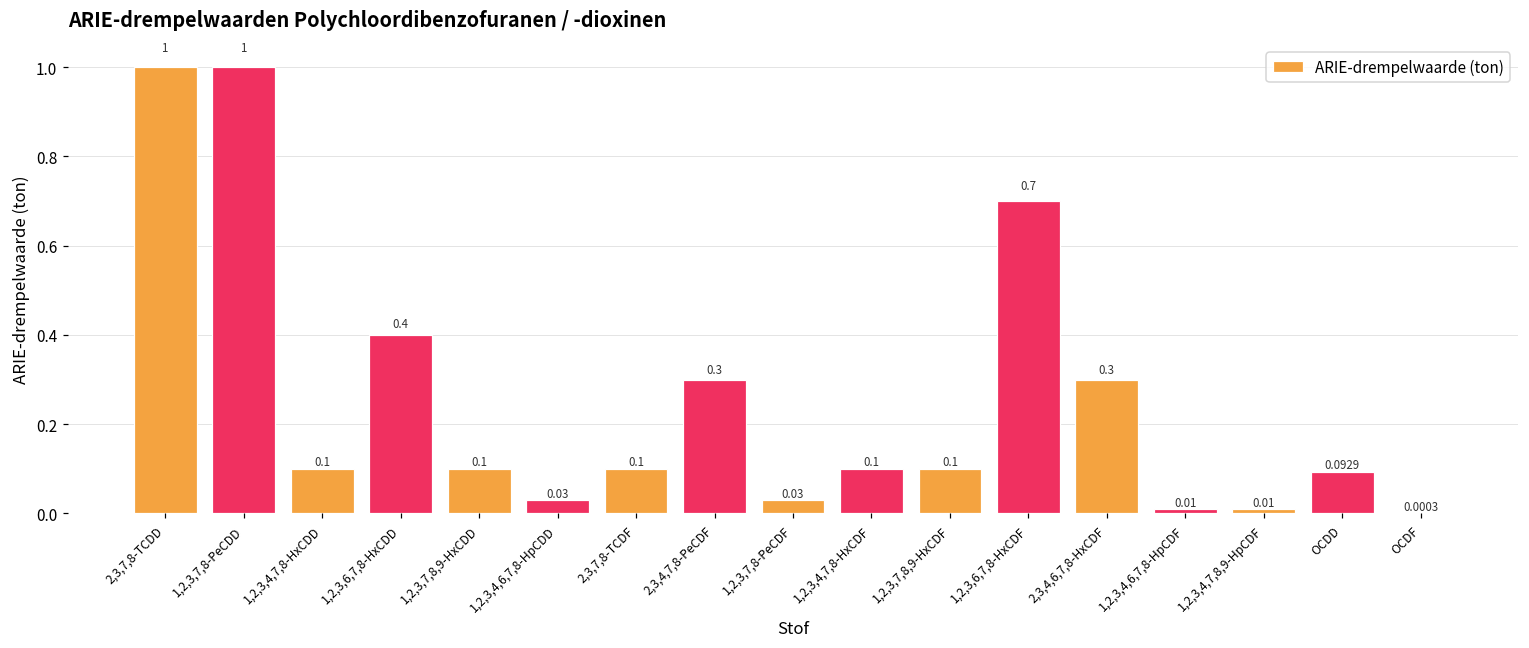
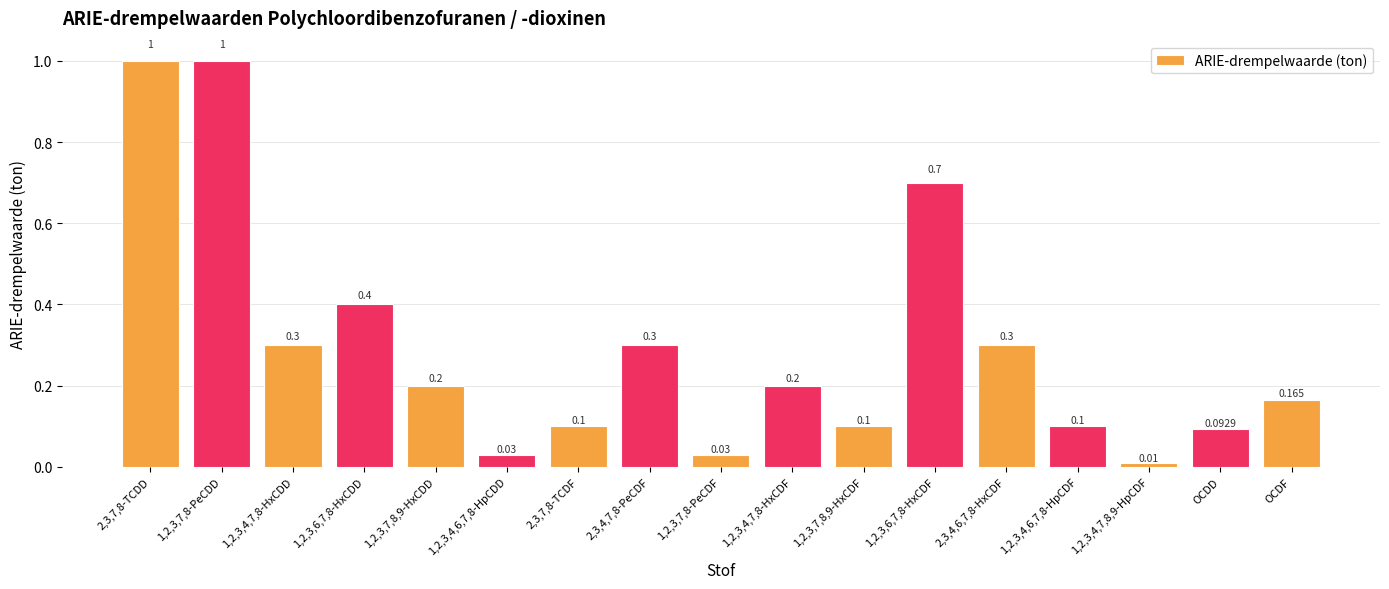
  {
    "2,3,7,8-TCDD": 1,
    "1,2,3,7,8-PeCDD": 1,
-   "1,2,3,4,7,8-HxCDD": 0.1,
+   "1,2,3,4,7,8-HxCDD": 0.3,
    "1,2,3,6,7,8-HxCDD": 0.4,
-   "1,2,3,7,8,9-HxCDD": 0.1,
+   "1,2,3,7,8,9-HxCDD": 0.2,
    "1,2,3,4,6,7,8-HpCDD": 0.03,
    "2,3,7,8-TCDF": 0.1,
    "2,3,4,7,8-PeCDF": 0.3,
    "1,2,3,7,8-PeCDF": 0.03,
-   "1,2,3,4,7,8-HxCDF": 0.1,
+   "1,2,3,4,7,8-HxCDF": 0.2,
    "1,2,3,7,8,9-HxCDF": 0.1,
    "1,2,3,6,7,8-HxCDF": 0.7,
    "2,3,4,6,7,8-HxCDF": 0.3,
-   "1,2,3,4,6,7,8-HpCDF": 0.01,
+   "1,2,3,4,6,7,8-HpCDF": 0.1,
    "1,2,3,4,7,8,9-HpCDF": 0.01,
    "OCDD": 0.0929,
-   "OCDF": 0.0003
+   "OCDF": 0.165
  }
